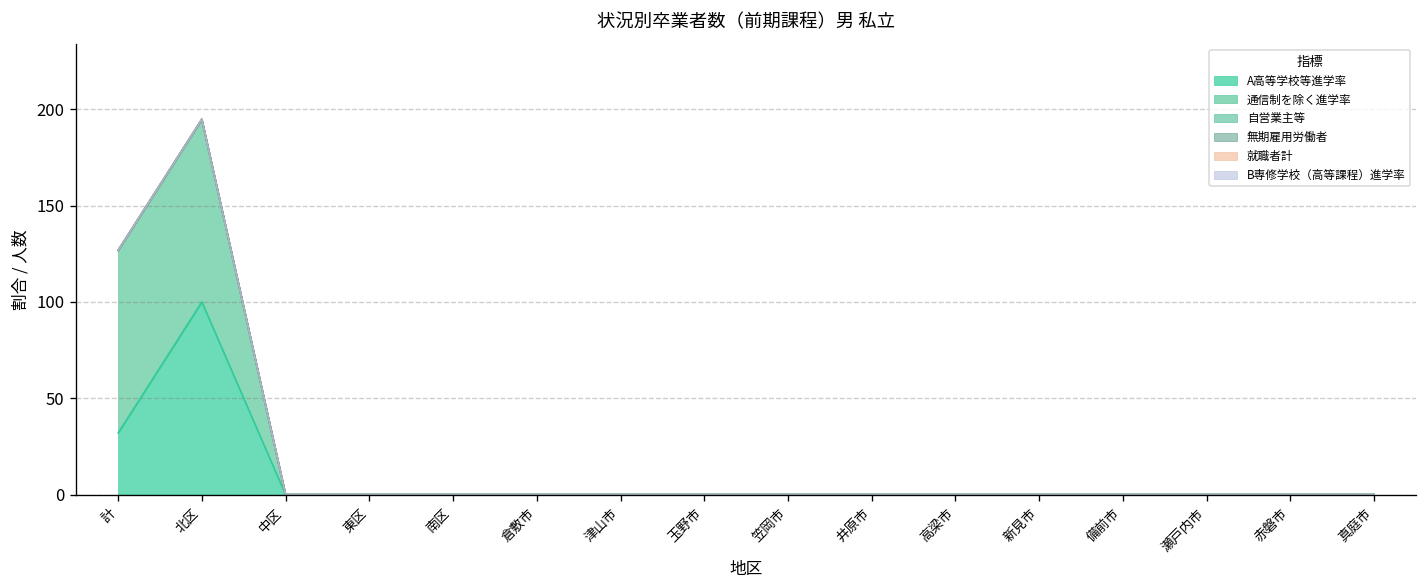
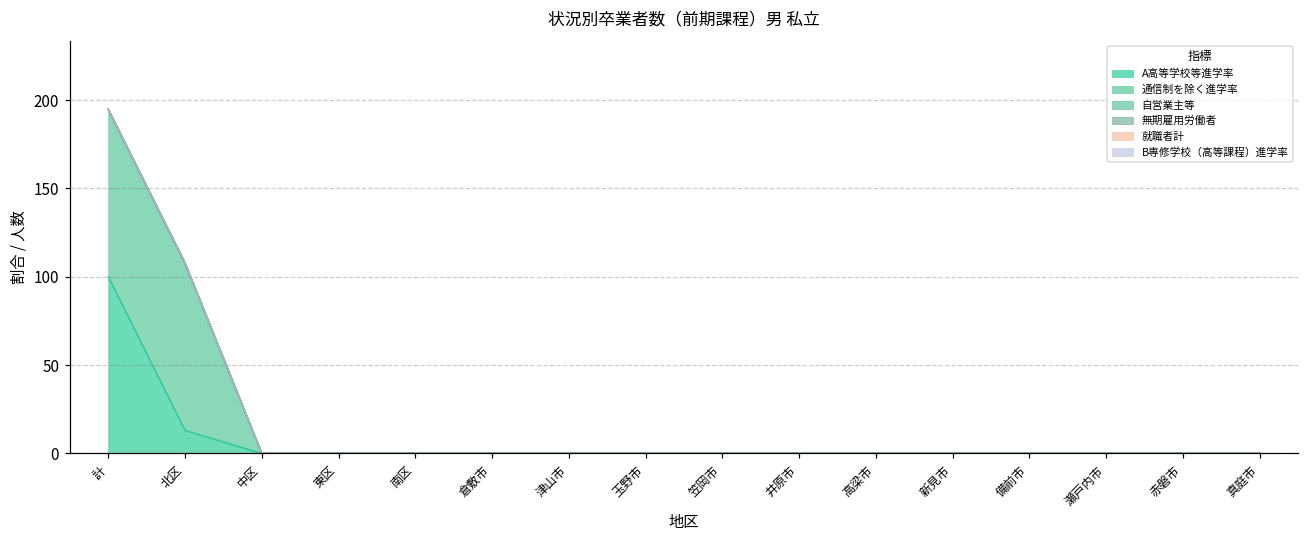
  {
    "A高等学校等進学率": {
-     "計": 32,
-     "北区": 100
+     "計": 100,
+     "北区": 13
    }
  }
